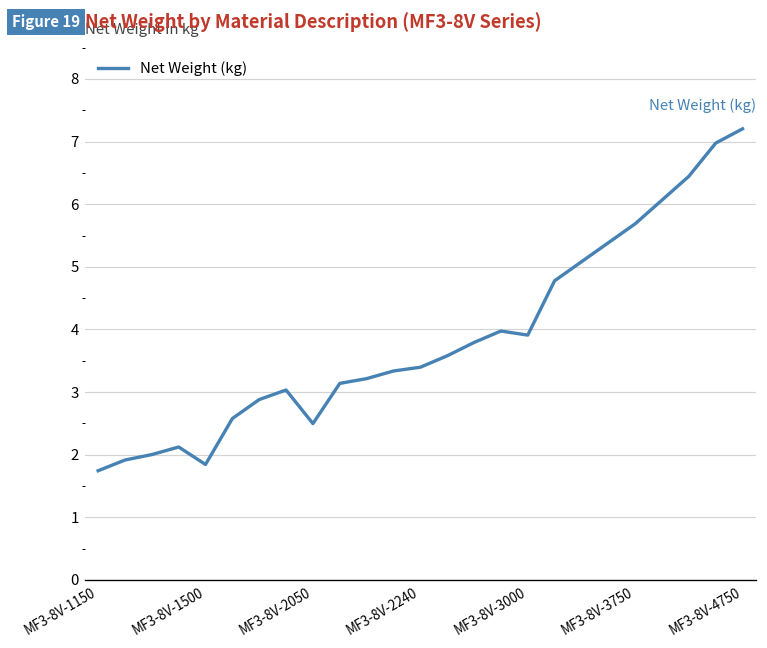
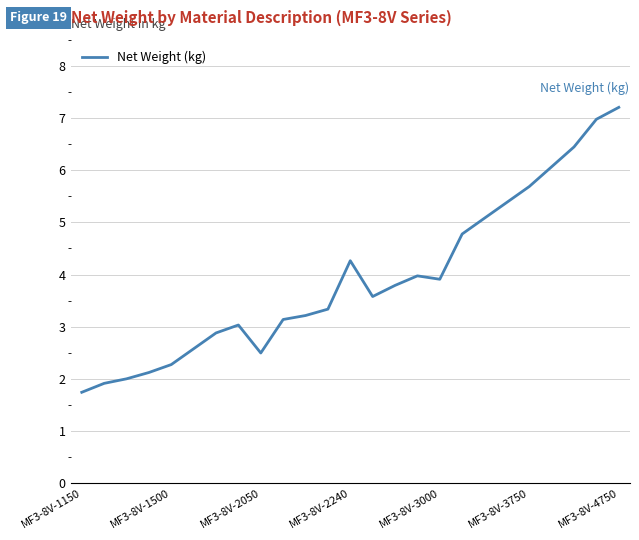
  {
    "MF3-8V-1150": 1.7,
-   "MF3-8V-1500": 1.8,
+   "MF3-8V-1500": 2.3,
    "MF3-8V-2050": 2.5,
-   "MF3-8V-2240": 3.4,
+   "MF3-8V-2240": 4.3,
    "MF3-8V-3000": 3.9,
    "MF3-8V-3750": 5.7,
    "MF3-8V-4750": 7.2
  }
